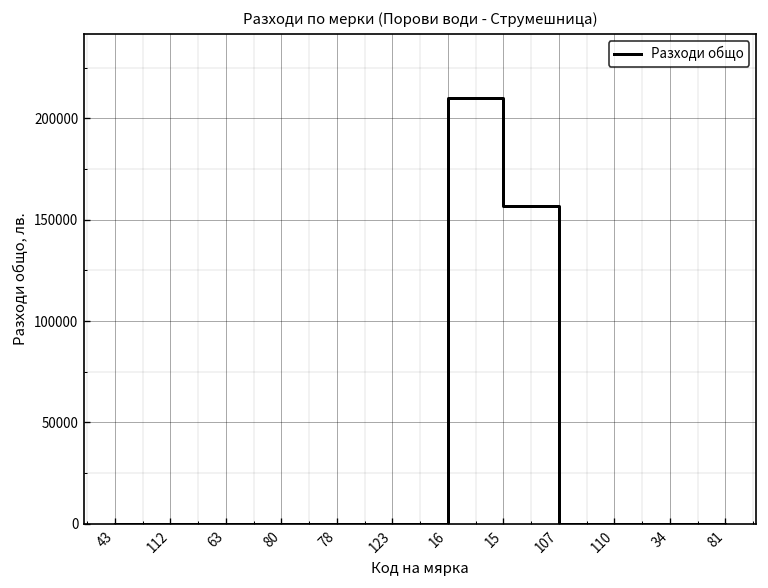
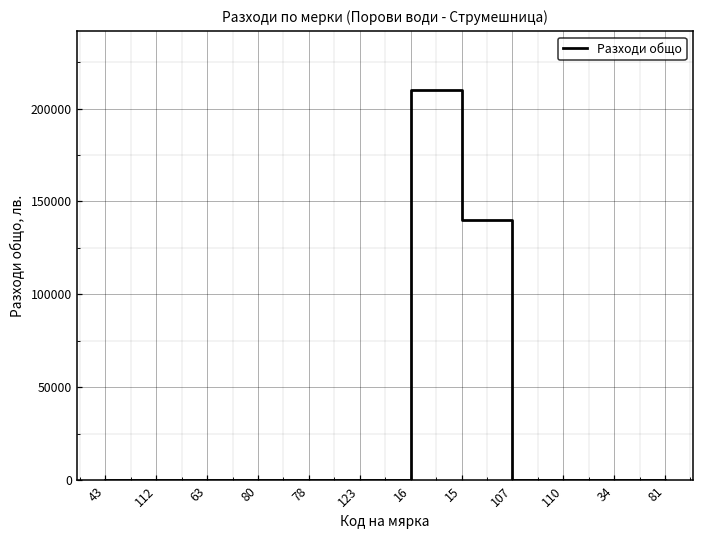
  {
    "43": 0,
    "112": 0,
    "63": 0,
    "80": 0,
    "78": 0,
    "123": 0,
    "16": 210000,
-   "15": 157000,
+   "15": 140000,
    "107": 0,
    "110": 0,
    "34": 0,
    "81": 0
  }
